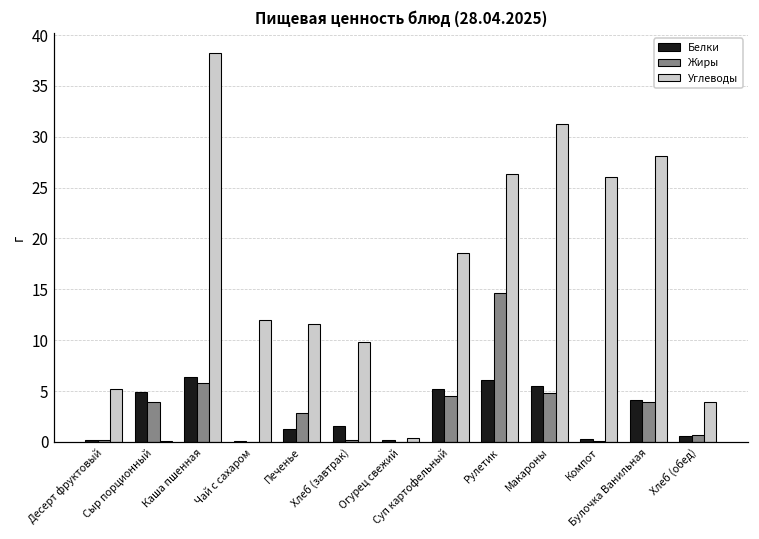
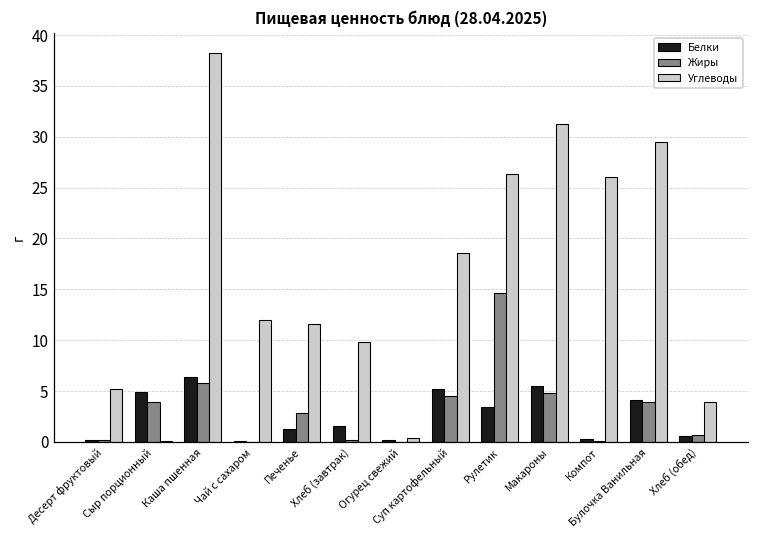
  {
    "Белки": {
      "Сыр порционный": 5,
      "Каша пшенная": 6,
      "Печенье": 1,
      "Хлеб (завтрак)": 2,
      "Суп картофельный": 5,
-     "Рулетик": 6,
+     "Рулетик": 3,
      "Макароны": 6,
      "Булочка Ванильная": 4,
      "Хлеб (обед)": 1
    },
    "Жиры": {
      "Сыр порционный": 4,
      "Каша пшенная": 6,
      "Печенье": 3,
      "Суп картофельный": 5,
      "Рулетик": 15,
      "Макароны": 5,
      "Булочка Ванильная": 4,
      "Хлеб (обед)": 1
    },
    "Углеводы": {
      "Десерт фруктовый": 5,
      "Каша пшенная": 38,
      "Чай с сахаром": 12,
      "Печенье": 12,
      "Хлеб (завтрак)": 10,
      "Огурец свежий": 0,
      "Суп картофельный": 19,
      "Рулетик": 26,
      "Макароны": 31,
      "Компот": 26,
-     "Булочка Ванильная": 28,
+     "Булочка Ванильная": 30,
      "Хлеб (обед)": 4
    }
  }
